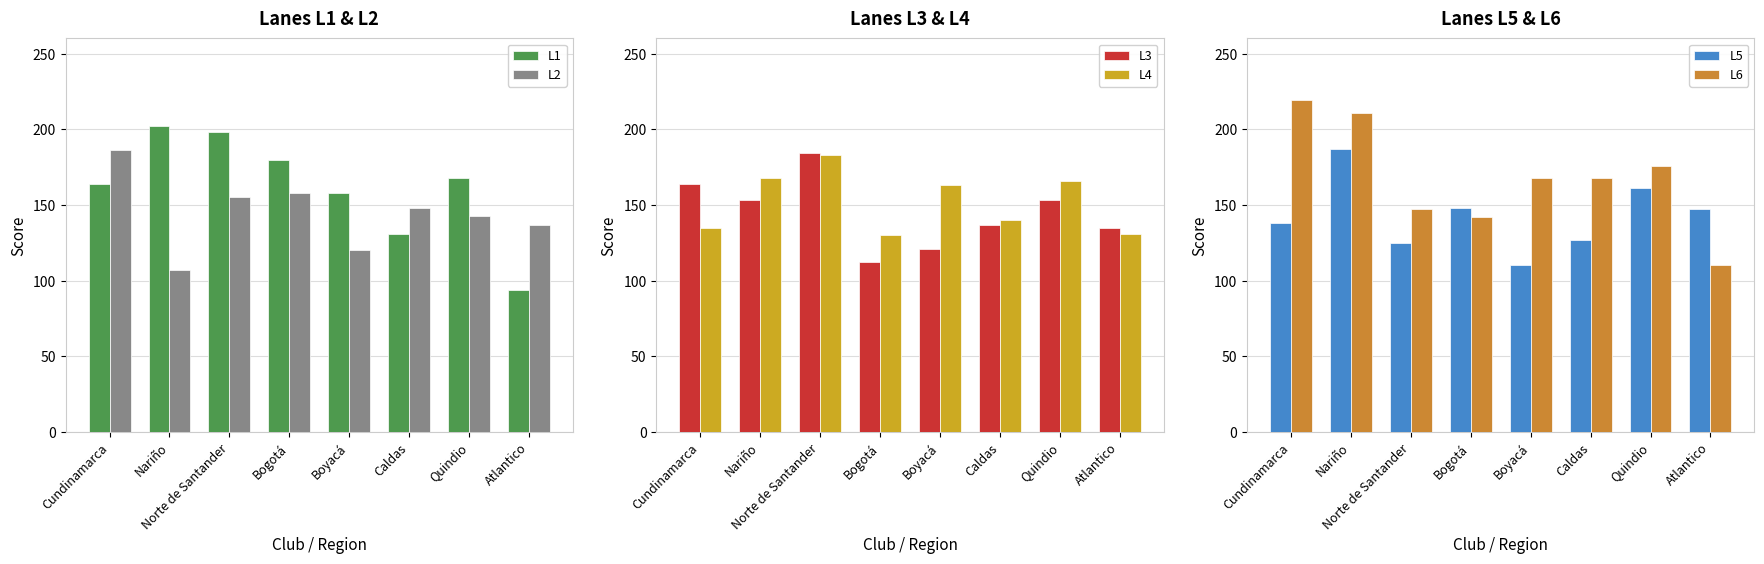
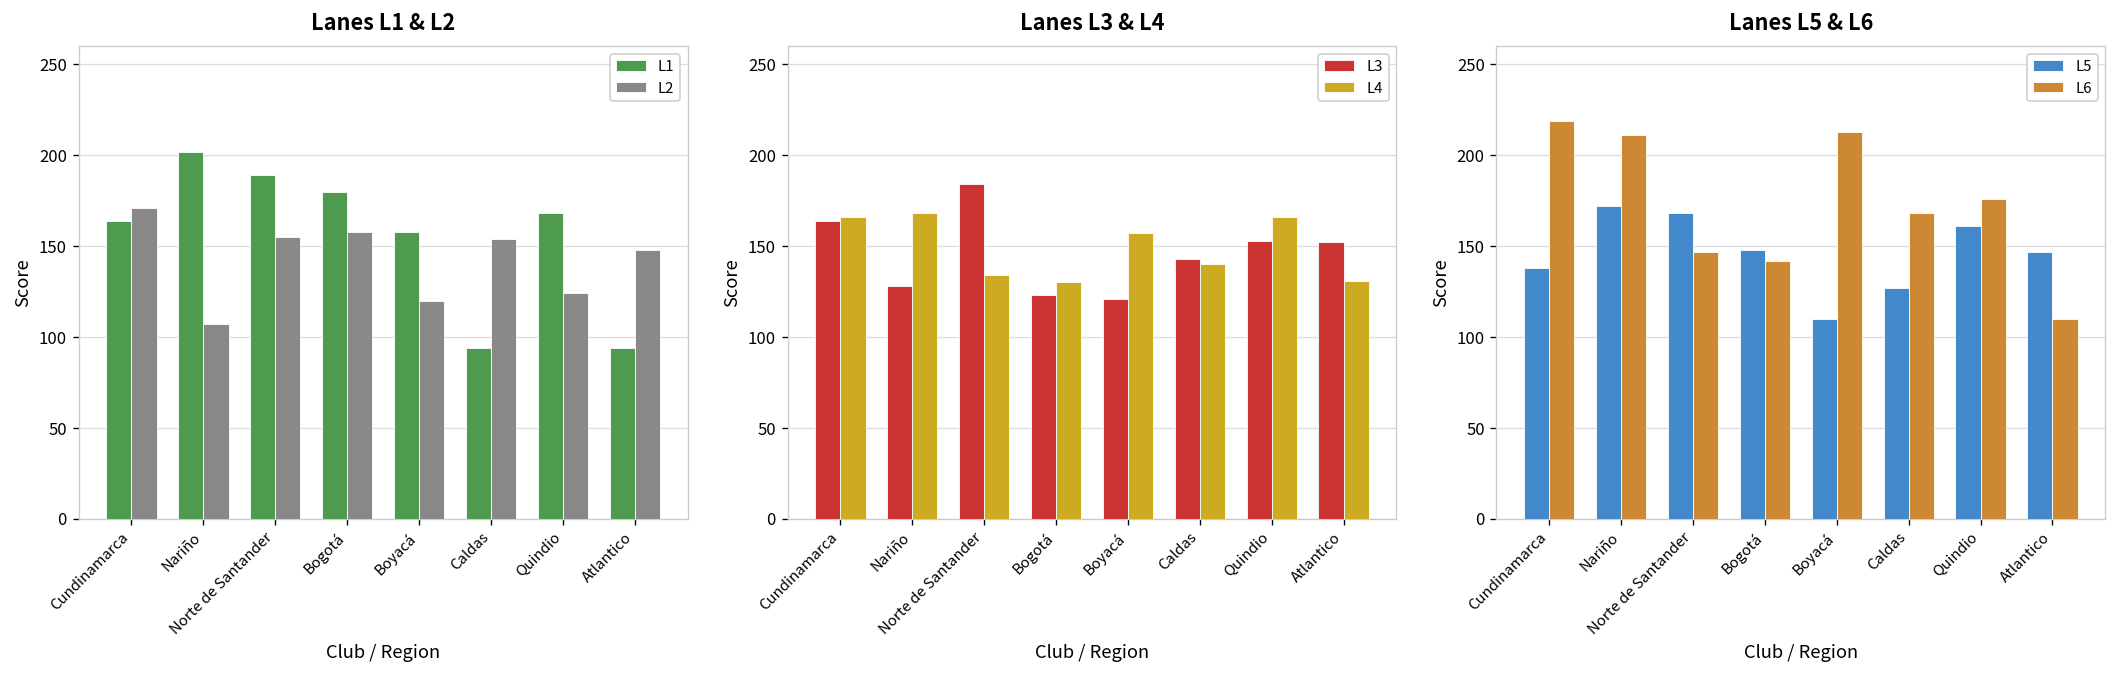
  {
    "Lanes L1 & L2": {
      "L1": {
        "Cundinamarca": 164,
        "Nariño": 202,
-       "Norte de Santander": 198,
+       "Norte de Santander": 189,
        "Bogotá": 180,
        "Boyacá": 158,
-       "Caldas": 131,
+       "Caldas": 94,
        "Quindio": 168,
        "Atlantico": 94
      },
      "L2": {
-       "Cundinamarca": 186,
+       "Cundinamarca": 171,
        "Nariño": 107,
        "Norte de Santander": 155,
        "Bogotá": 158,
        "Boyacá": 120,
-       "Caldas": 148,
-       "Quindio": 143,
-       "Atlantico": 137
+       "Caldas": 154,
+       "Quindio": 124,
+       "Atlantico": 148
      }
    },
    "Lanes L3 & L4": {
      "L3": {
        "Cundinamarca": 164,
-       "Nariño": 153,
+       "Nariño": 128,
        "Norte de Santander": 184,
-       "Bogotá": 112,
+       "Bogotá": 123,
        "Boyacá": 121,
-       "Caldas": 137,
+       "Caldas": 143,
        "Quindio": 153,
-       "Atlantico": 135
+       "Atlantico": 152
      },
      "L4": {
-       "Cundinamarca": 135,
+       "Cundinamarca": 166,
        "Nariño": 168,
-       "Norte de Santander": 183,
+       "Norte de Santander": 134,
        "Bogotá": 130,
-       "Boyacá": 163,
+       "Boyacá": 157,
        "Caldas": 140,
        "Quindio": 166,
        "Atlantico": 131
      }
    },
    "Lanes L5 & L6": {
      "L5": {
        "Cundinamarca": 138,
-       "Nariño": 187,
-       "Norte de Santander": 125,
+       "Nariño": 172,
+       "Norte de Santander": 168,
        "Bogotá": 148,
        "Boyacá": 110,
        "Caldas": 127,
        "Quindio": 161,
        "Atlantico": 147
      },
      "L6": {
        "Cundinamarca": 219,
        "Nariño": 211,
        "Norte de Santander": 147,
        "Bogotá": 142,
-       "Boyacá": 168,
+       "Boyacá": 213,
        "Caldas": 168,
        "Quindio": 176,
        "Atlantico": 110
      }
    }
  }
